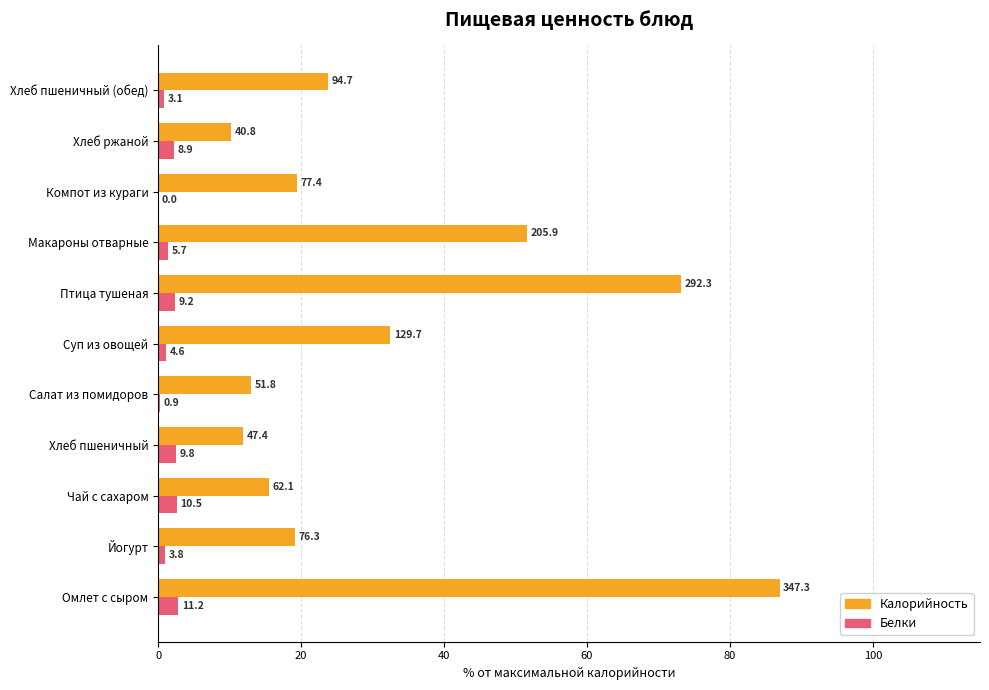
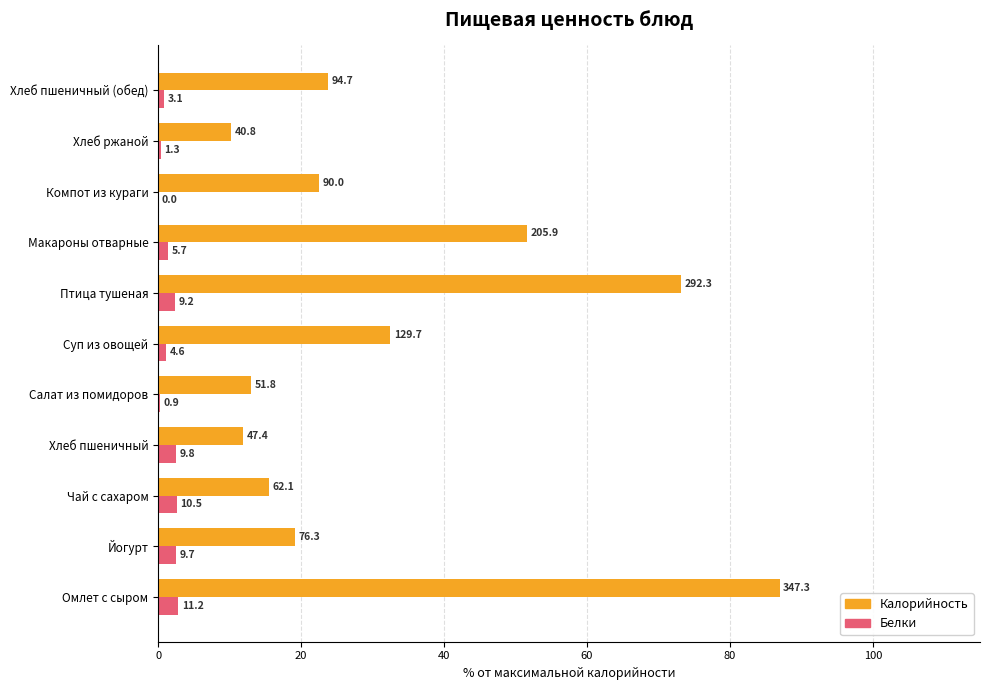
  {
    "Калорийность": {
-     "Компот из кураги": 77.4
+     "Компот из кураги": 90.0
    },
    "Белки": {
-     "Хлеб ржаной": 8.9,
+     "Хлеб ржаной": 1.3,
      "Компот из кураги": 0.0,
-     "Йогурт": 3.8
+     "Йогурт": 9.7
    }
  }
